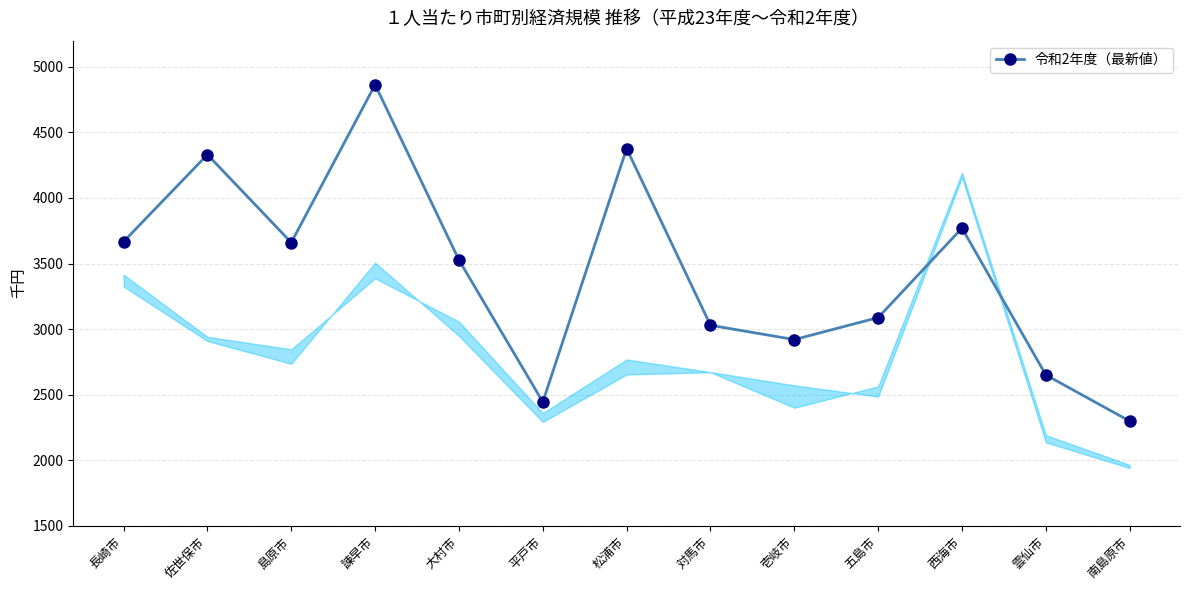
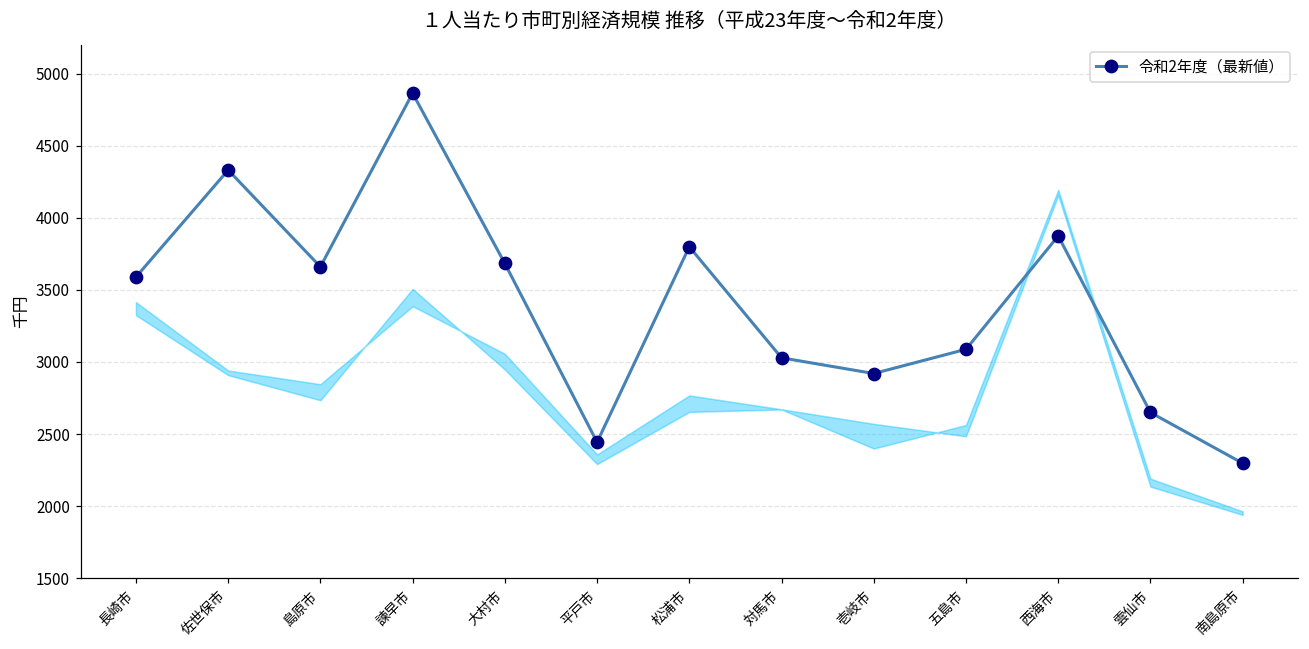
  {
    "令和2年度（最新値）": {
-     "長崎市": 3670,
+     "長崎市": 3590,
      "佐世保市": 4330,
      "島原市": 3660,
      "諫早市": 4860,
-     "大村市": 3530,
+     "大村市": 3680,
      "平戸市": 2440,
-     "松浦市": 4380,
+     "松浦市": 3800,
      "対馬市": 3030,
      "壱岐市": 2920,
      "五島市": 3090,
-     "西海市": 3770,
+     "西海市": 3870,
      "雲仙市": 2650,
      "南島原市": 2300
    }
  }
